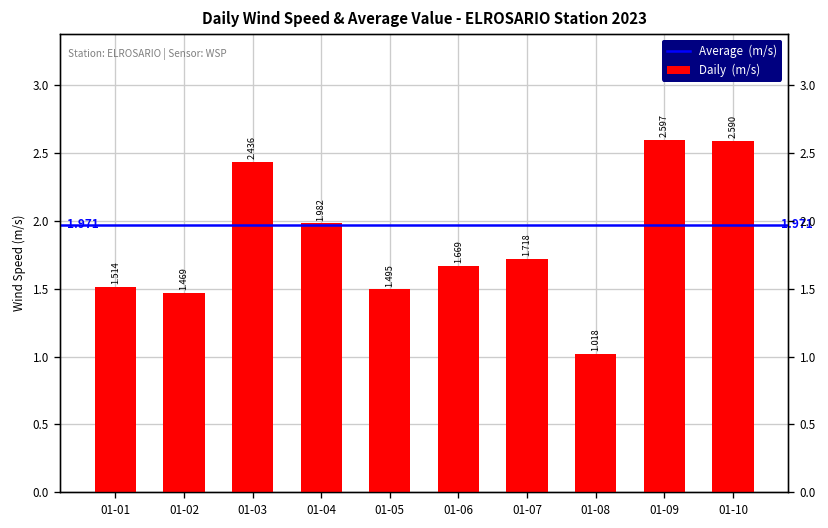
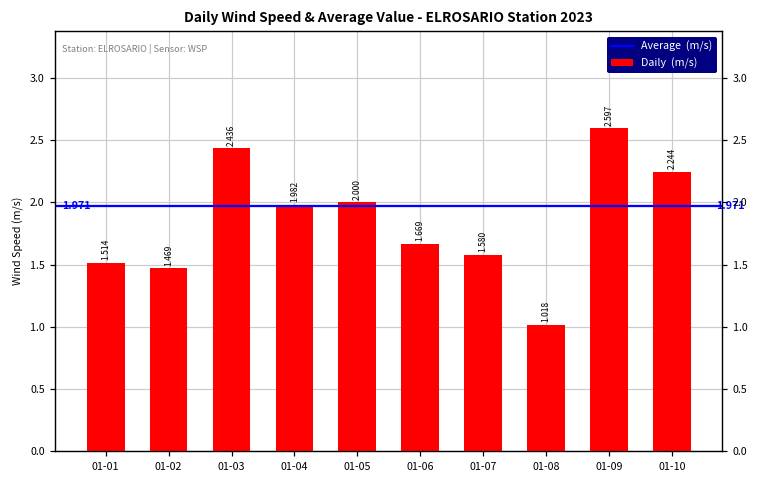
  {
    "01-01": 1.514,
    "01-02": 1.469,
    "01-03": 2.436,
    "01-04": 1.982,
-   "01-05": 1.495,
+   "01-05": 2.000,
    "01-06": 1.669,
-   "01-07": 1.718,
+   "01-07": 1.580,
    "01-08": 1.018,
    "01-09": 2.597,
-   "01-10": 2.590
+   "01-10": 2.244
  }
